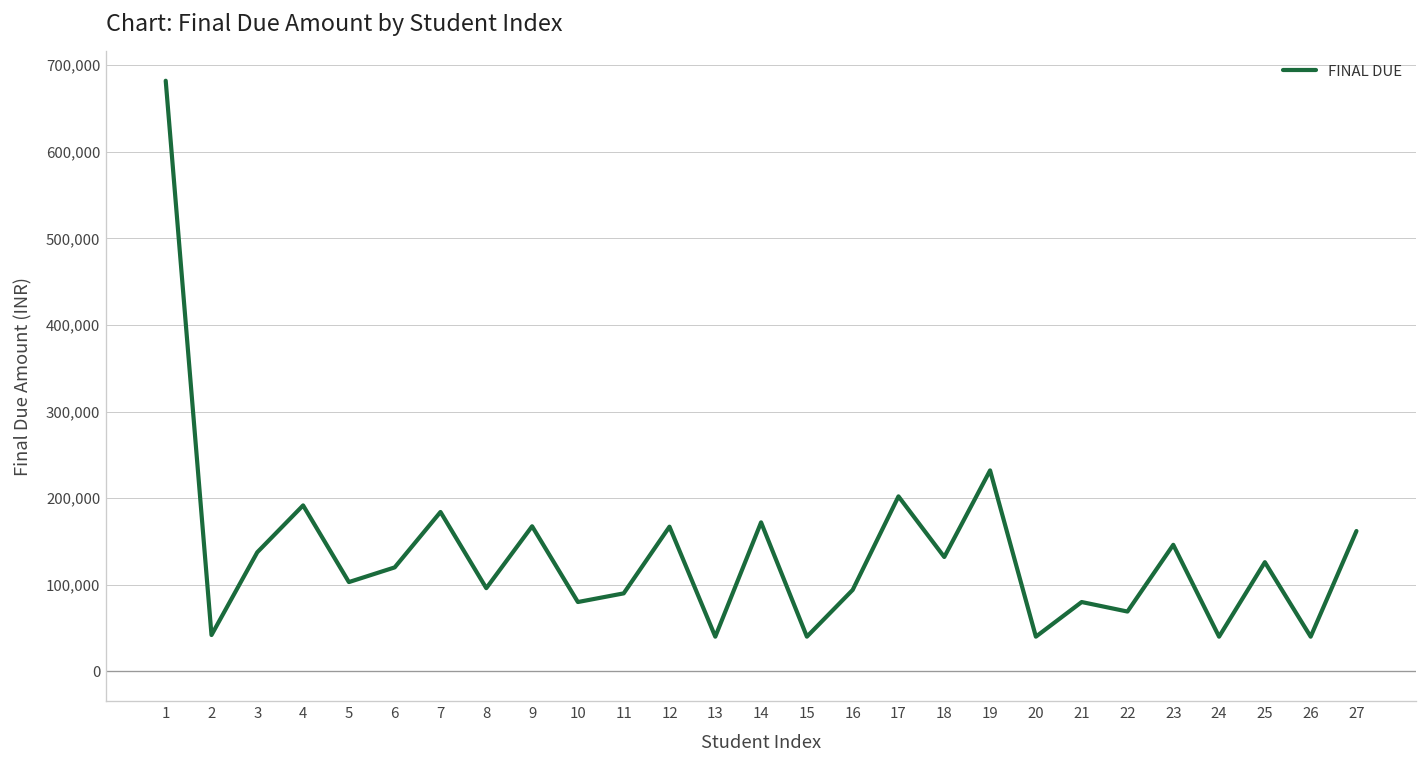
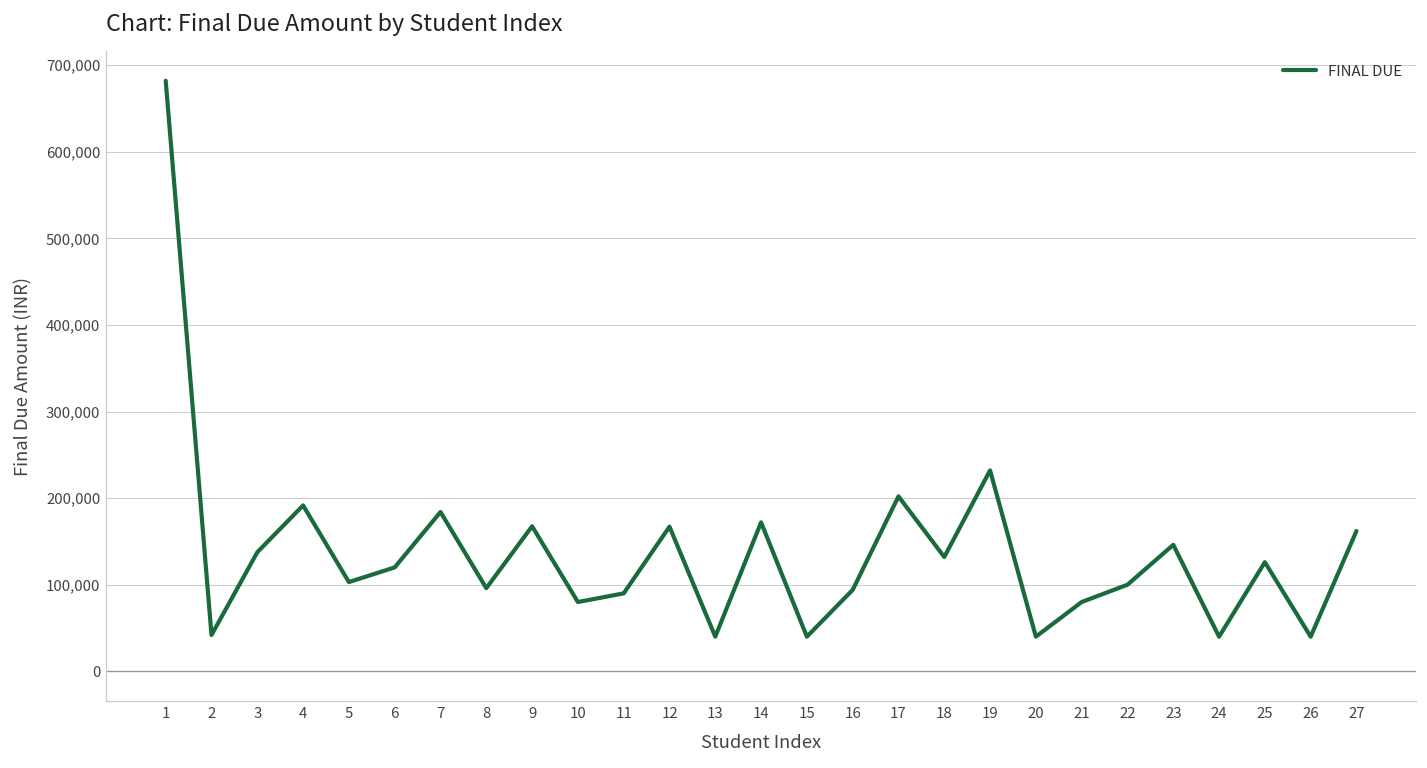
  {
    "1": "680,000",
    "2": "40,000",
    "3": "140,000",
    "4": "190,000",
    "5": "100,000",
    "6": "120,000",
    "7": "180,000",
    "8": "100,000",
    "9": "170,000",
    "10": "80,000",
    "11": "90,000",
    "12": "170,000",
    "13": "40,000",
    "14": "170,000",
    "15": "40,000",
    "16": "90,000",
    "17": "200,000",
    "18": "130,000",
    "19": "230,000",
    "20": "40,000",
    "21": "80,000",
-   "22": "70,000",
+   "22": "100,000",
    "23": "150,000",
    "24": "40,000",
    "25": "130,000",
    "26": "40,000",
    "27": "160,000"
  }
